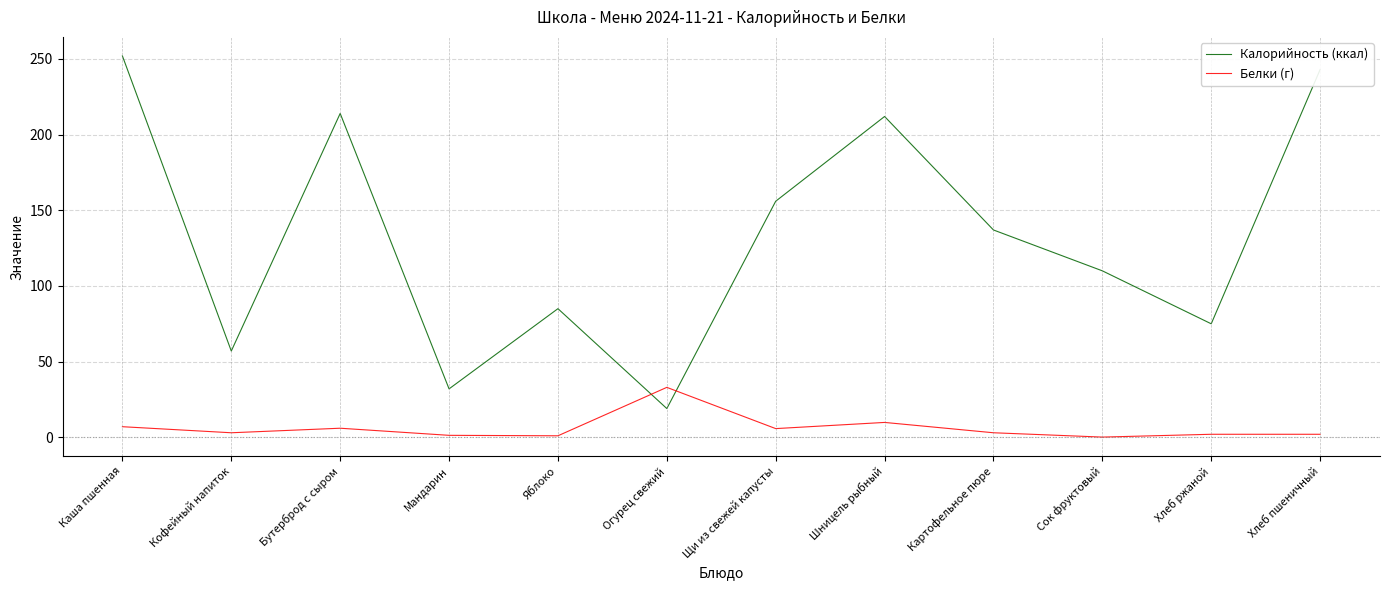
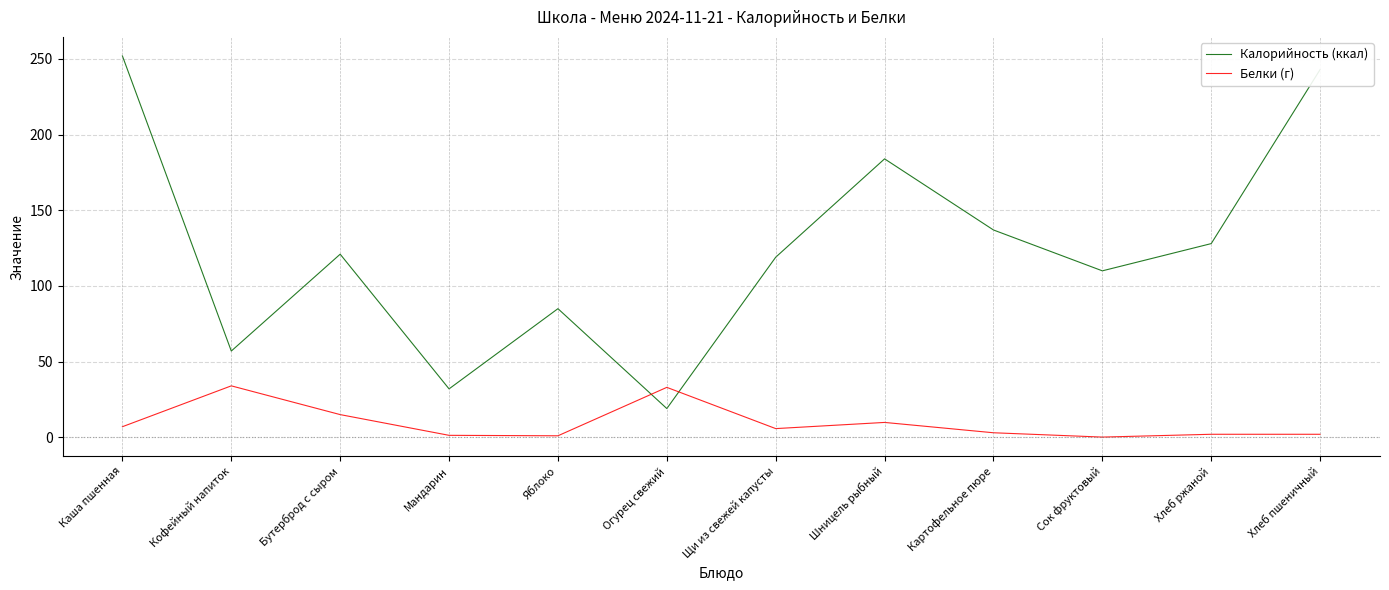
  {
    "Калорийность (ккал)": {
      "Каша пшенная": 252,
      "Кофейный напиток": 57,
-     "Бутерброд с сыром": 214,
+     "Бутерброд с сыром": 121,
      "Мандарин": 32,
      "Яблоко": 85,
      "Огурец свежий": 19,
-     "Щи из свежей капусты": 156,
-     "Шницель рыбный": 212,
+     "Щи из свежей капусты": 119,
+     "Шницель рыбный": 184,
      "Картофельное пюре": 137,
      "Сок фруктовый": 110,
-     "Хлеб ржаной": 75
+     "Хлеб ржаной": 128
    },
    "Белки (г)": {
      "Каша пшенная": 7,
-     "Кофейный напиток": 3,
-     "Бутерброд с сыром": 6,
+     "Кофейный напиток": 34,
+     "Бутерброд с сыром": 15,
      "Мандарин": 1,
      "Яблоко": 1,
      "Огурец свежий": 33,
      "Щи из свежей капусты": 6,
      "Шницель рыбный": 10,
      "Картофельное пюре": 3,
      "Сок фруктовый": 0,
      "Хлеб ржаной": 2,
      "Хлеб пшеничный": 2
    }
  }
